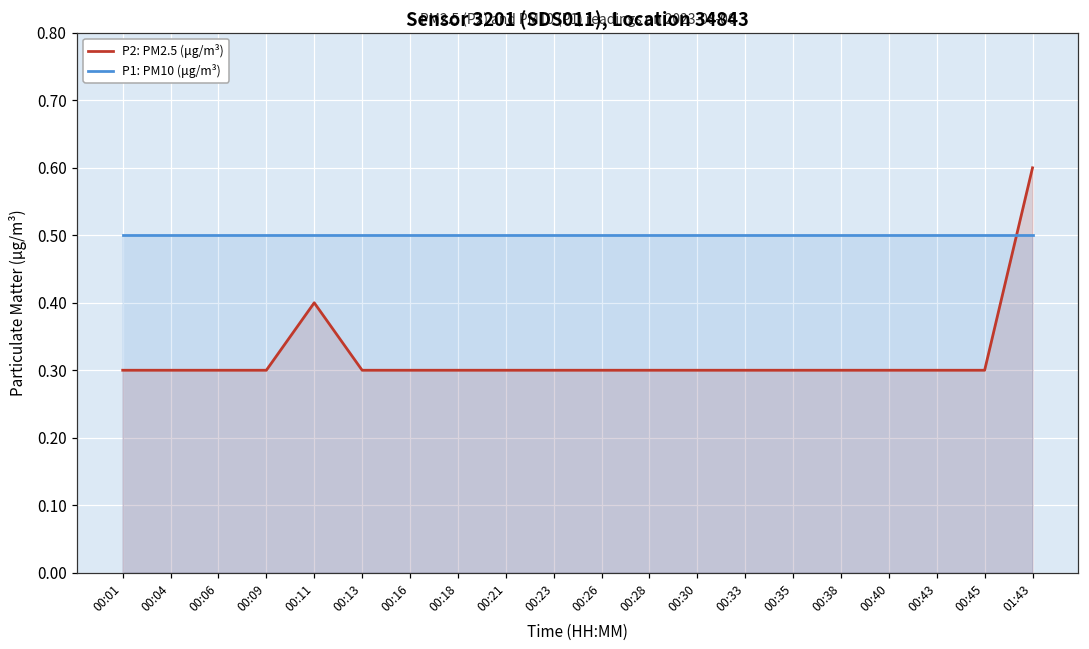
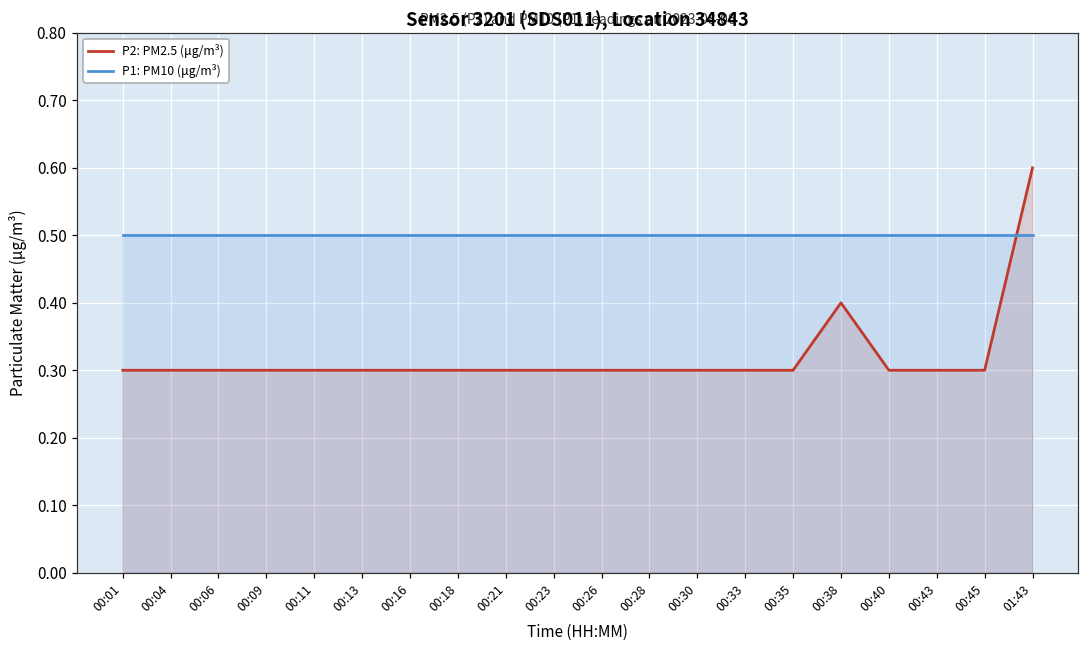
  {
    "P2: PM2.5 (μg/m³)": {
      "00:01": 0.3,
      "00:04": 0.3,
      "00:06": 0.3,
      "00:09": 0.3,
-     "00:11": 0.4,
+     "00:11": 0.3,
      "00:13": 0.3,
      "00:16": 0.3,
      "00:18": 0.3,
      "00:21": 0.3,
      "00:23": 0.3,
      "00:26": 0.3,
      "00:28": 0.3,
      "00:30": 0.3,
      "00:33": 0.3,
      "00:35": 0.3,
-     "00:38": 0.3,
+     "00:38": 0.4,
      "00:40": 0.3,
      "00:43": 0.3,
      "00:45": 0.3,
      "01:43": 0.6
    },
    "P1: PM10 (μg/m³)": {
      "00:01": 0.5,
      "00:04": 0.5,
      "00:06": 0.5,
      "00:09": 0.5,
      "00:11": 0.5,
      "00:13": 0.5,
      "00:16": 0.5,
      "00:18": 0.5,
      "00:21": 0.5,
      "00:23": 0.5,
      "00:26": 0.5,
      "00:28": 0.5,
      "00:30": 0.5,
      "00:33": 0.5,
      "00:35": 0.5,
      "00:38": 0.5,
      "00:40": 0.5,
      "00:43": 0.5,
      "00:45": 0.5,
      "01:43": 0.5
    }
  }
